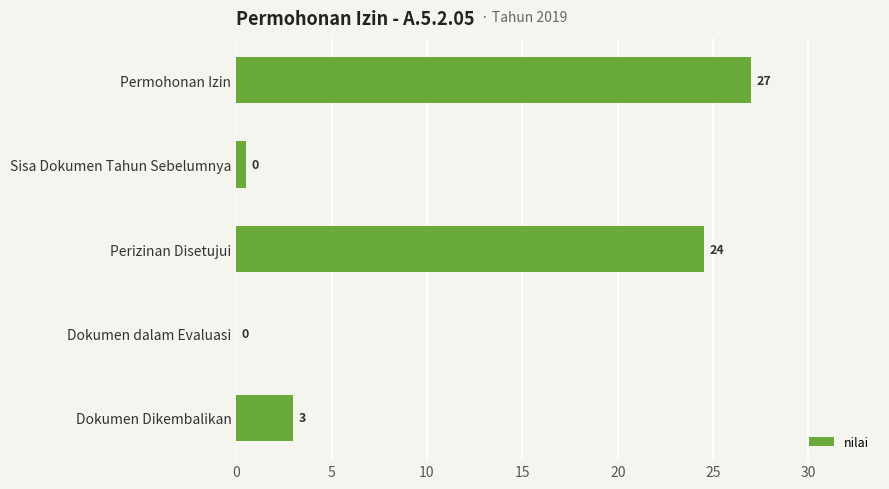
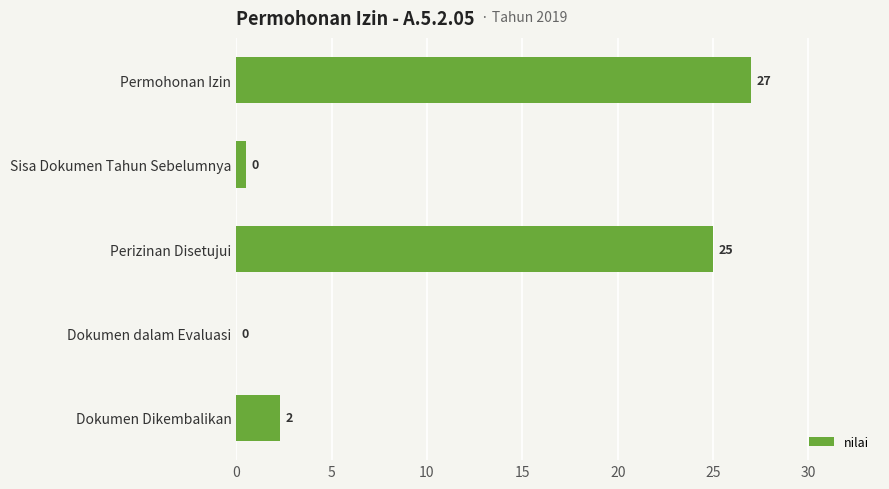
  {
    "Permohonan Izin": 27,
    "Sisa Dokumen Tahun Sebelumnya": 0,
-   "Perizinan Disetujui": 24,
+   "Perizinan Disetujui": 25,
    "Dokumen dalam Evaluasi": 0,
-   "Dokumen Dikembalikan": 3
+   "Dokumen Dikembalikan": 2
  }
